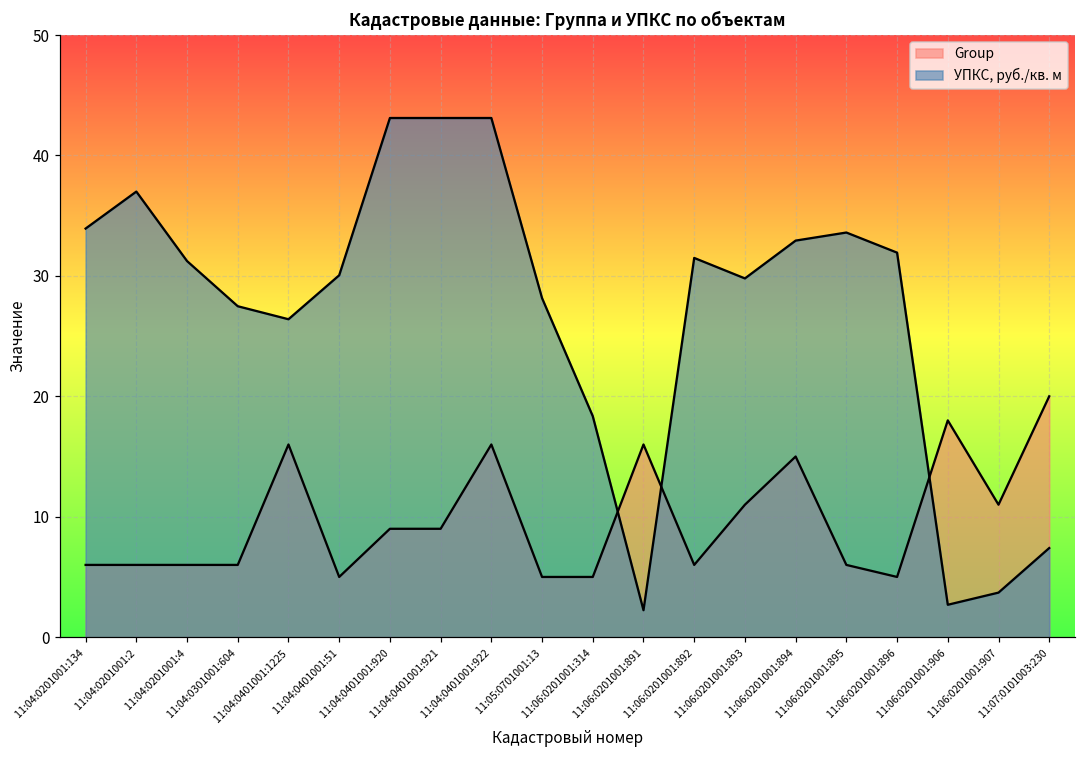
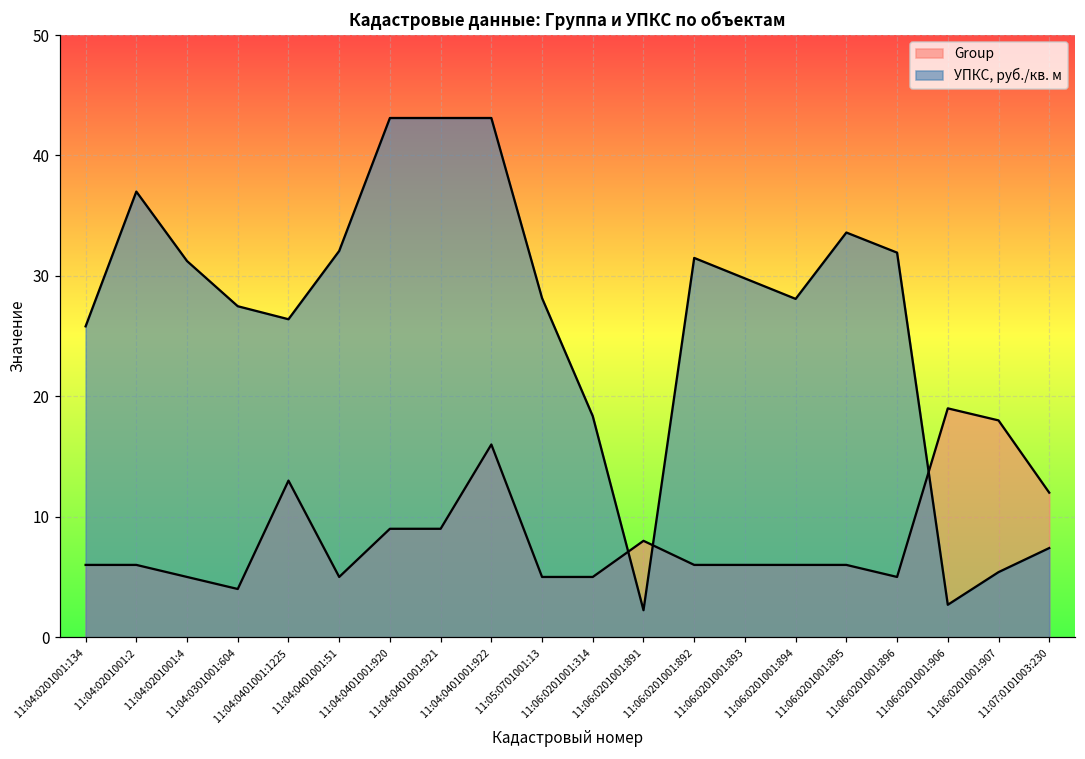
  {
    "Group": {
      "11:04:0201001:134": 6,
      "11:04:0201001:2": 6,
-     "11:04:0201001:4": 6,
-     "11:04:0301001:604": 6,
-     "11:04:0401001:1225": 16,
+     "11:04:0201001:4": 5,
+     "11:04:0301001:604": 4,
+     "11:04:0401001:1225": 13,
      "11:04:0401001:51": 5,
      "11:04:0401001:920": 9,
      "11:04:0401001:921": 9,
      "11:04:0401001:922": 16,
      "11:05:0701001:13": 5,
      "11:06:0201001:314": 5,
-     "11:06:0201001:891": 16,
+     "11:06:0201001:891": 8,
      "11:06:0201001:892": 6,
-     "11:06:0201001:893": 11,
-     "11:06:0201001:894": 15,
+     "11:06:0201001:893": 6,
+     "11:06:0201001:894": 6,
      "11:06:0201001:895": 6,
      "11:06:0201001:896": 5,
-     "11:06:0201001:906": 18,
-     "11:06:0201001:907": 11,
-     "11:07:0101003:230": 20
+     "11:06:0201001:906": 19,
+     "11:06:0201001:907": 18,
+     "11:07:0101003:230": 12
    },
    "УПКС, руб./кв. м": {
-     "11:04:0201001:134": 33.9,
+     "11:04:0201001:134": 25.8,
      "11:04:0201001:2": 37.0,
      "11:04:0201001:4": 31.2,
      "11:04:0301001:604": 27.5,
      "11:04:0401001:1225": 26.4,
-     "11:04:0401001:51": 30.1,
+     "11:04:0401001:51": 32.1,
      "11:04:0401001:920": 43.1,
      "11:04:0401001:921": 43.1,
      "11:04:0401001:922": 43.1,
      "11:05:0701001:13": 28.2,
      "11:06:0201001:314": 18.4,
      "11:06:0201001:891": 2.2,
      "11:06:0201001:892": 31.5,
      "11:06:0201001:893": 29.8,
-     "11:06:0201001:894": 32.9,
+     "11:06:0201001:894": 28.1,
      "11:06:0201001:895": 33.6,
      "11:06:0201001:896": 31.9,
      "11:06:0201001:906": 2.7,
-     "11:06:0201001:907": 3.7,
+     "11:06:0201001:907": 5.4,
      "11:07:0101003:230": 7.4
    }
  }
